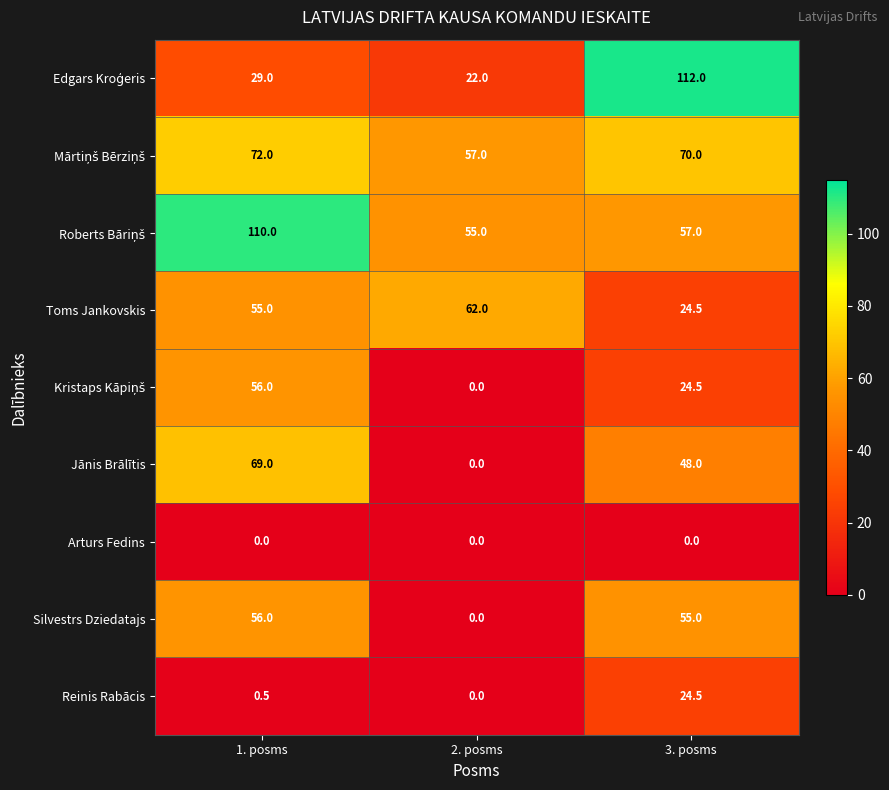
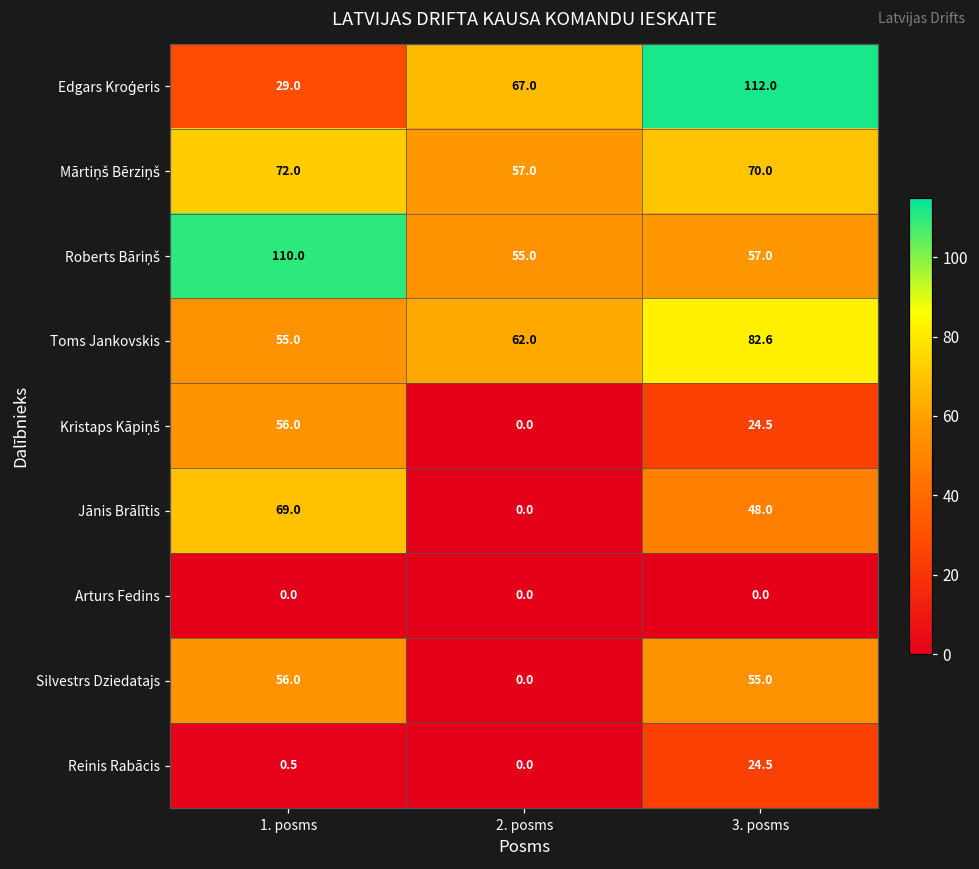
  {
    "Edgars Kroģeris": {
      "1. posms": 29.0,
-     "2. posms": 22.0,
+     "2. posms": 67.0,
      "3. posms": 112.0
    },
    "Mārtiņš Bērziņš": {
      "1. posms": 72.0,
      "2. posms": 57.0,
      "3. posms": 70.0
    },
    "Roberts Bāriņš": {
      "1. posms": 110.0,
      "2. posms": 55.0,
      "3. posms": 57.0
    },
    "Toms Jankovskis": {
      "1. posms": 55.0,
      "2. posms": 62.0,
-     "3. posms": 24.5
+     "3. posms": 82.6
    },
    "Kristaps Kāpiņš": {
      "1. posms": 56.0,
      "2. posms": 0.0,
      "3. posms": 24.5
    },
    "Jānis Brālītis": {
      "1. posms": 69.0,
      "2. posms": 0.0,
      "3. posms": 48.0
    },
    "Arturs Fedins": {
      "1. posms": 0.0,
      "2. posms": 0.0,
      "3. posms": 0.0
    },
    "Silvestrs Dziedatajs": {
      "1. posms": 56.0,
      "2. posms": 0.0,
      "3. posms": 55.0
    },
    "Reinis Rabācis": {
      "1. posms": 0.5,
      "2. posms": 0.0,
      "3. posms": 24.5
    }
  }
